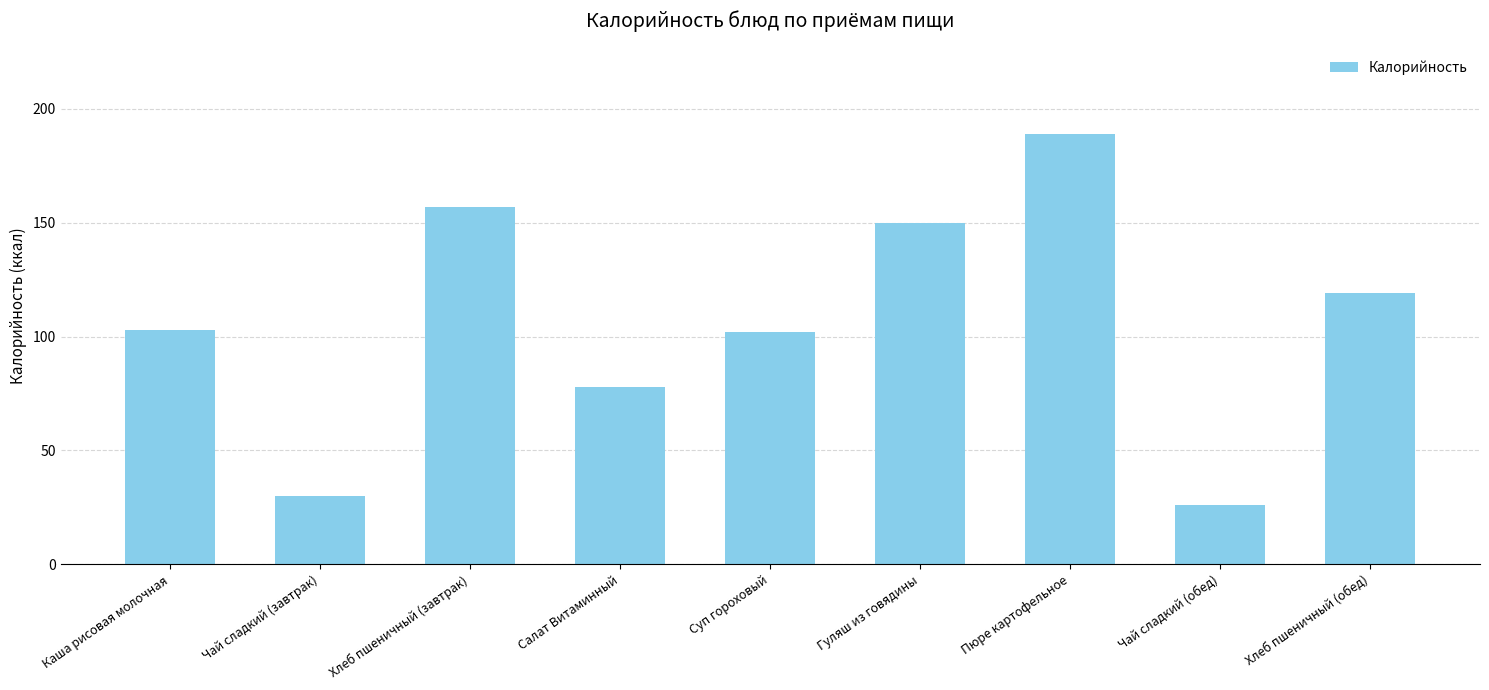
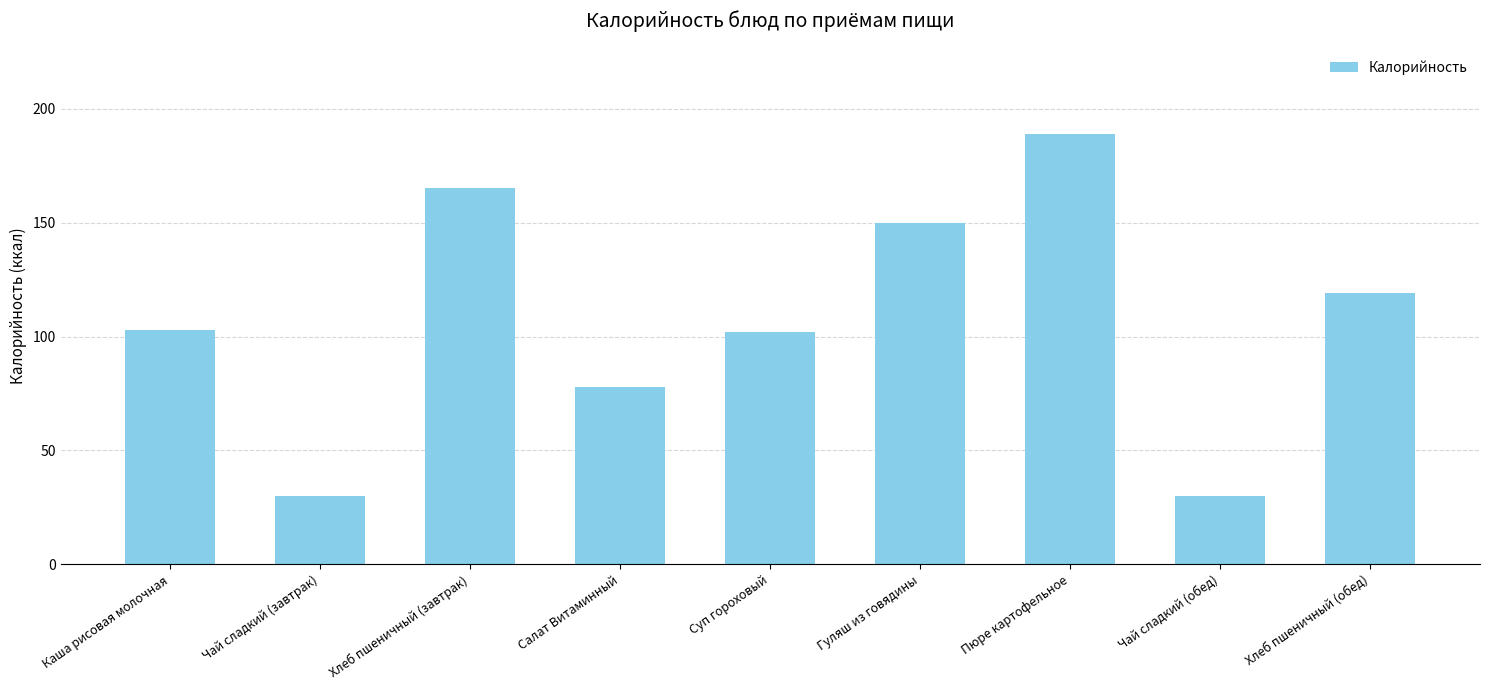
  {
    "Каша рисовая молочная": 103,
    "Чай сладкий (завтрак)": 30,
-   "Хлеб пшеничный (завтрак)": 157,
+   "Хлеб пшеничный (завтрак)": 165,
    "Салат Витаминный": 78,
    "Суп гороховый": 102,
    "Гуляш из говядины": 150,
    "Пюре картофельное": 189,
-   "Чай сладкий (обед)": 26,
+   "Чай сладкий (обед)": 30,
    "Хлеб пшеничный (обед)": 119
  }
